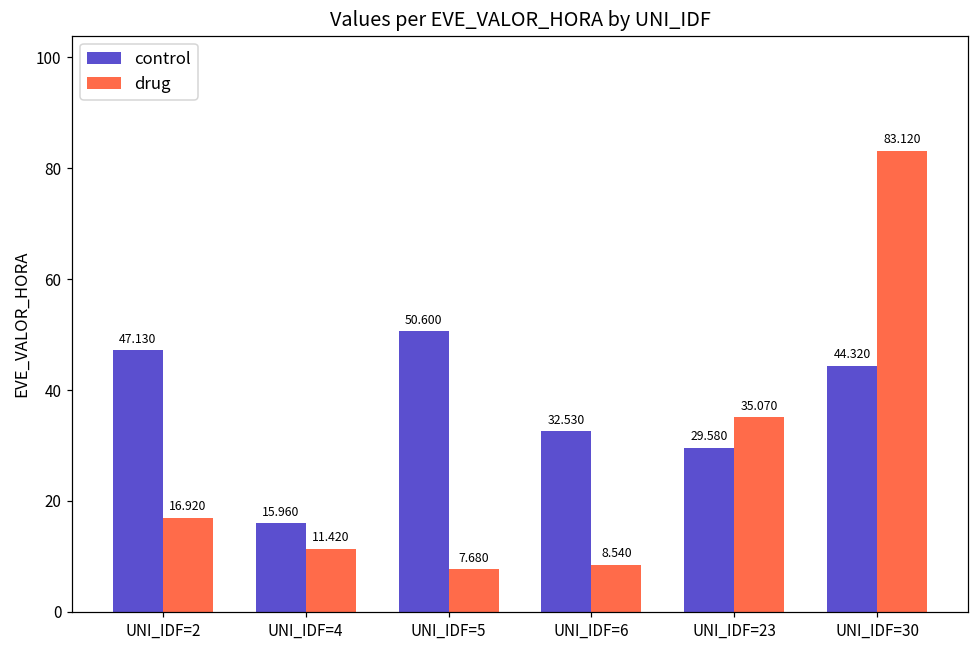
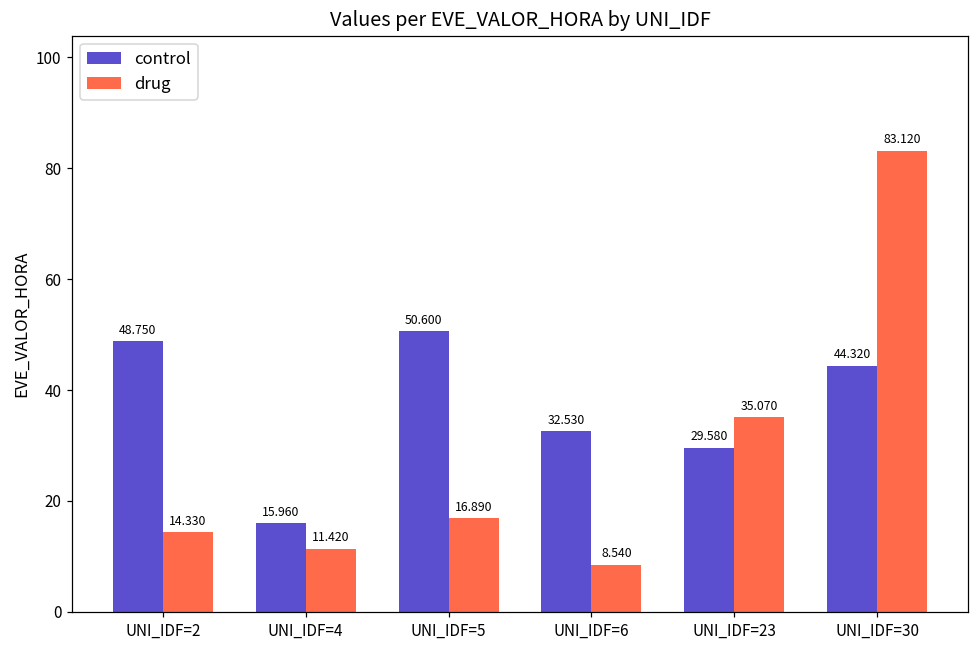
  {
    "control": {
-     "UNI_IDF=2": 47.130,
+     "UNI_IDF=2": 48.750,
      "UNI_IDF=4": 15.960,
      "UNI_IDF=5": 50.600,
      "UNI_IDF=6": 32.530,
      "UNI_IDF=23": 29.580,
      "UNI_IDF=30": 44.320
    },
    "drug": {
-     "UNI_IDF=2": 16.920,
+     "UNI_IDF=2": 14.330,
      "UNI_IDF=4": 11.420,
-     "UNI_IDF=5": 7.680,
+     "UNI_IDF=5": 16.890,
      "UNI_IDF=6": 8.540,
      "UNI_IDF=23": 35.070,
      "UNI_IDF=30": 83.120
    }
  }
